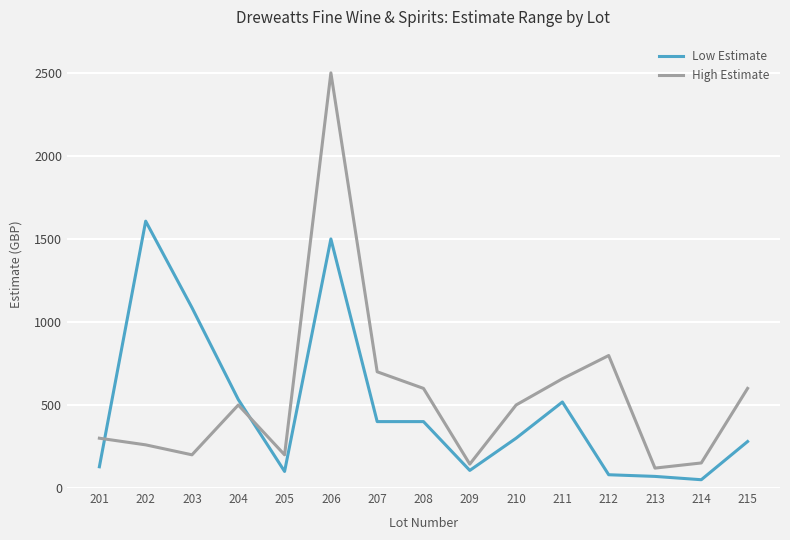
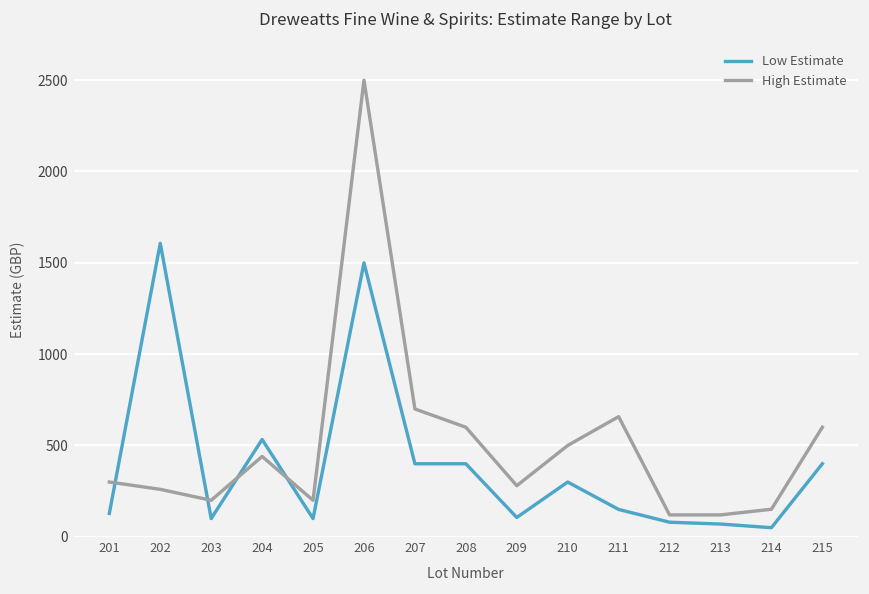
  {
    "Low Estimate": {
      "201": 130,
      "202": 1610,
-     "203": 1090,
+     "203": 100,
      "204": 530,
      "205": 100,
      "206": 1500,
      "207": 400,
      "208": 400,
      "209": 110,
      "210": 300,
-     "211": 520,
+     "211": 150,
      "212": 80,
      "213": 70,
      "214": 50,
-     "215": 280
+     "215": 400
    },
    "High Estimate": {
      "201": 300,
      "202": 260,
      "203": 200,
-     "204": 500,
+     "204": 440,
      "205": 200,
      "206": 2500,
      "207": 700,
      "208": 600,
-     "209": 140,
+     "209": 280,
      "210": 500,
      "211": 660,
-     "212": 800,
+     "212": 120,
      "213": 120,
      "214": 150,
      "215": 600
    }
  }
